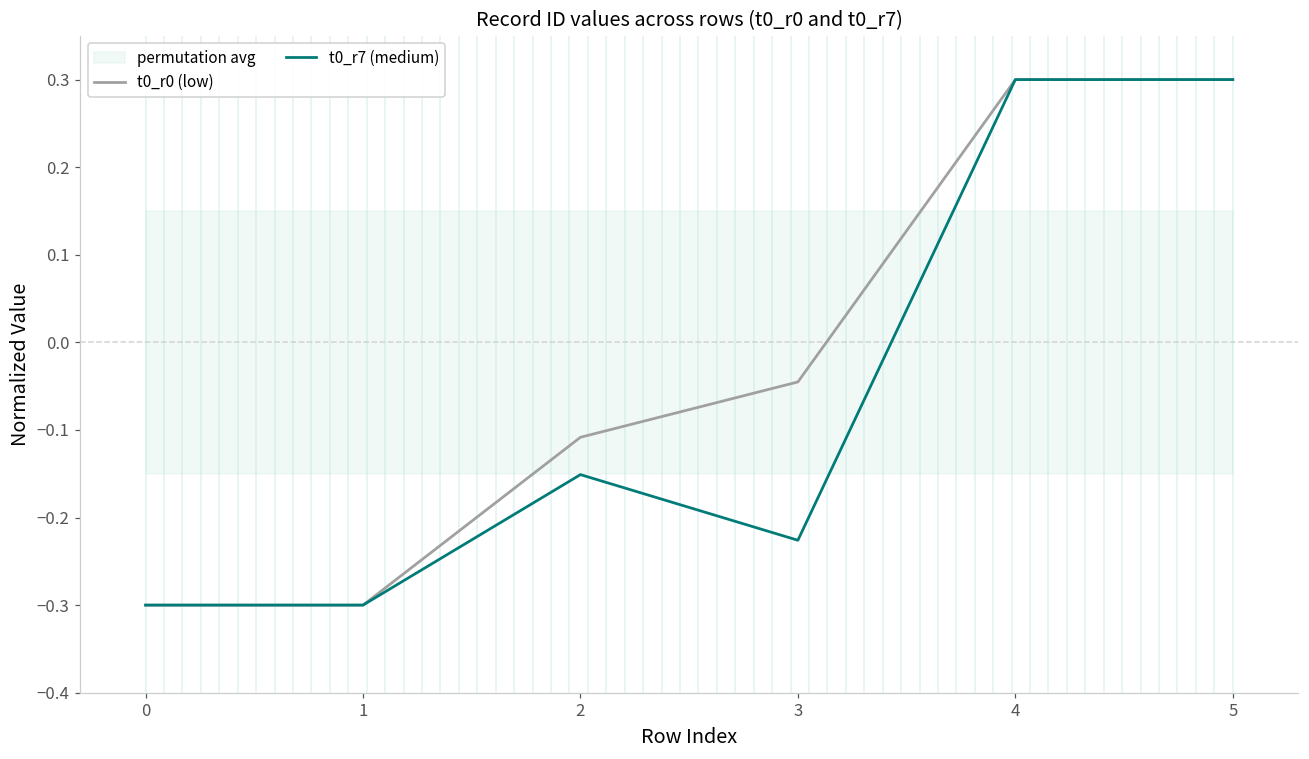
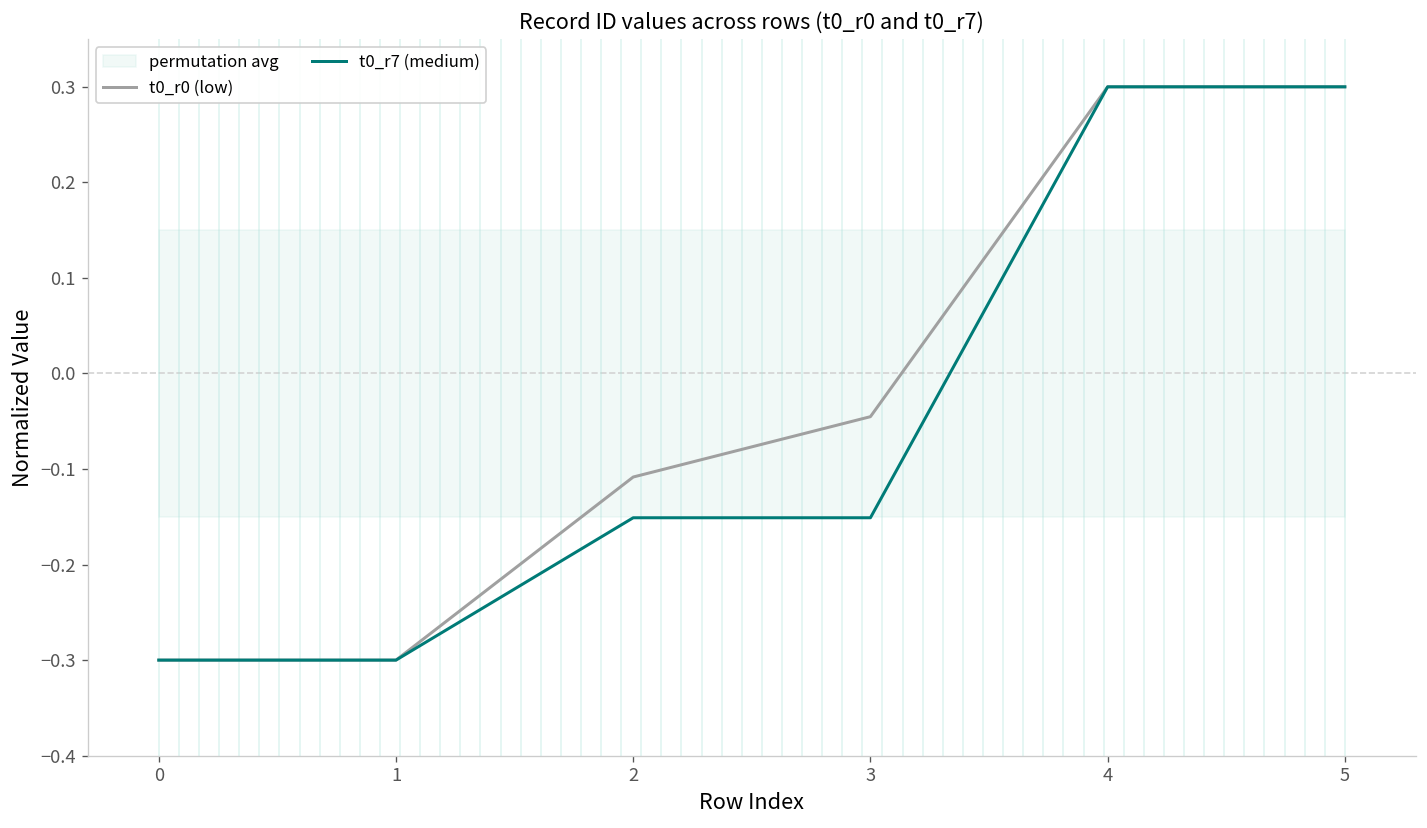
  {
    "permutation avg": {
      "0": 0.15,
      "5": 0.15
    },
    "t0_r0 (low)": {
      "2": -0.11,
      "3": -0.05
    },
    "t0_r7 (medium)": {
      "2": -0.15,
-     "3": -0.23
+     "3": -0.15
    }
  }
